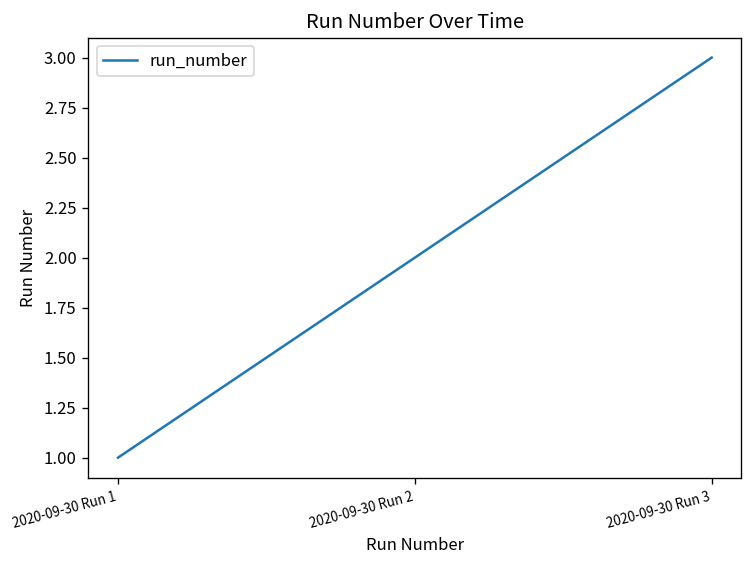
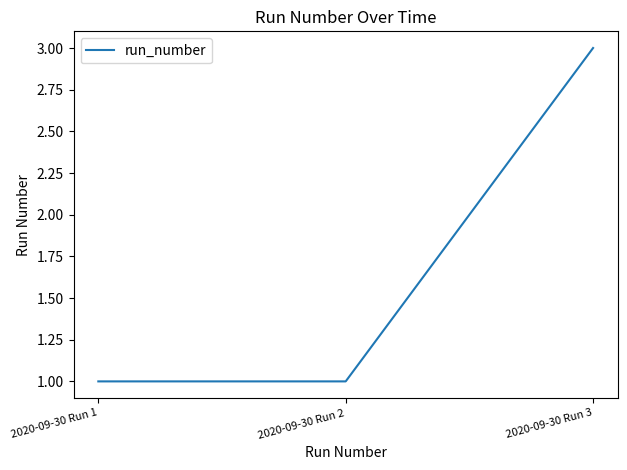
  {
    "2020-09-30 Run 1": 1,
-   "2020-09-30 Run 2": 2,
+   "2020-09-30 Run 2": 1,
    "2020-09-30 Run 3": 3
  }
